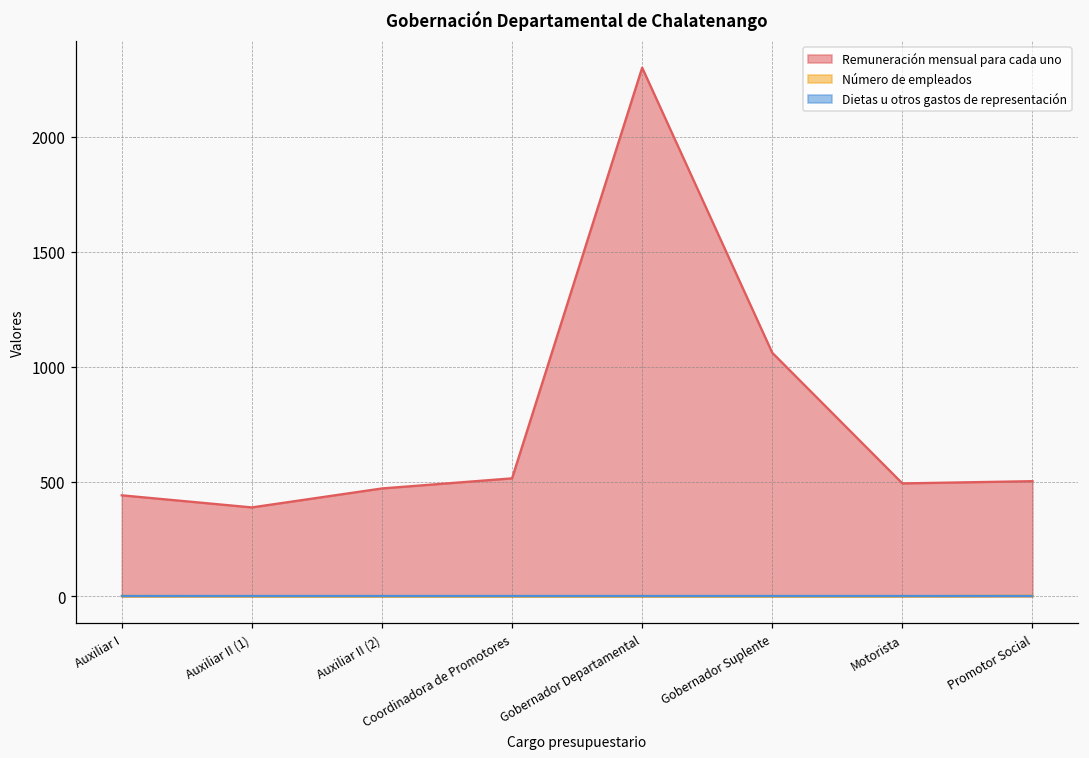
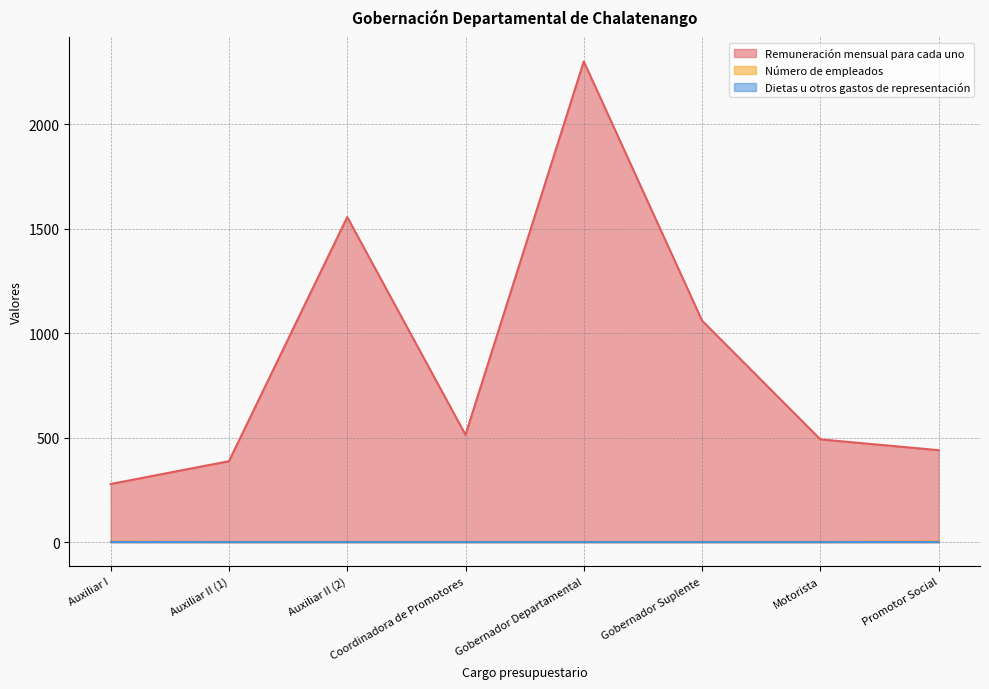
  {
    "Remuneración mensual para cada uno": {
-     "Auxiliar I": 440,
+     "Auxiliar I": 280,
      "Auxiliar II (1)": 390,
-     "Auxiliar II (2)": 470,
+     "Auxiliar II (2)": 1560,
      "Coordinadora de Promotores": 510,
      "Gobernador Departamental": 2300,
      "Gobernador Suplente": 1060,
      "Motorista": 490,
-     "Promotor Social": 500
+     "Promotor Social": 440
    }
  }
